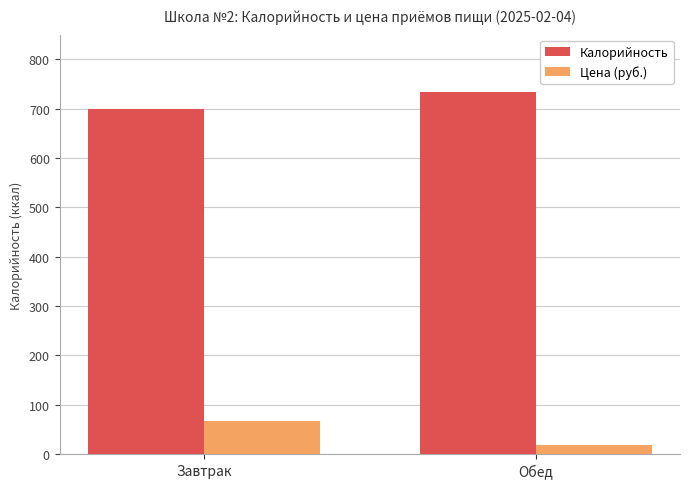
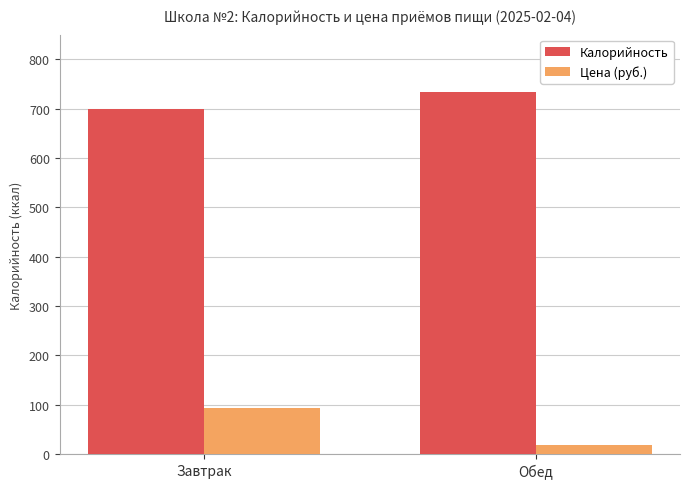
  {
    "Калорийность": {
      "Завтрак": 700,
      "Обед": 730
    },
    "Цена (руб.)": {
-     "Завтрак": 70,
+     "Завтрак": 90,
      "Обед": 20
    }
  }
